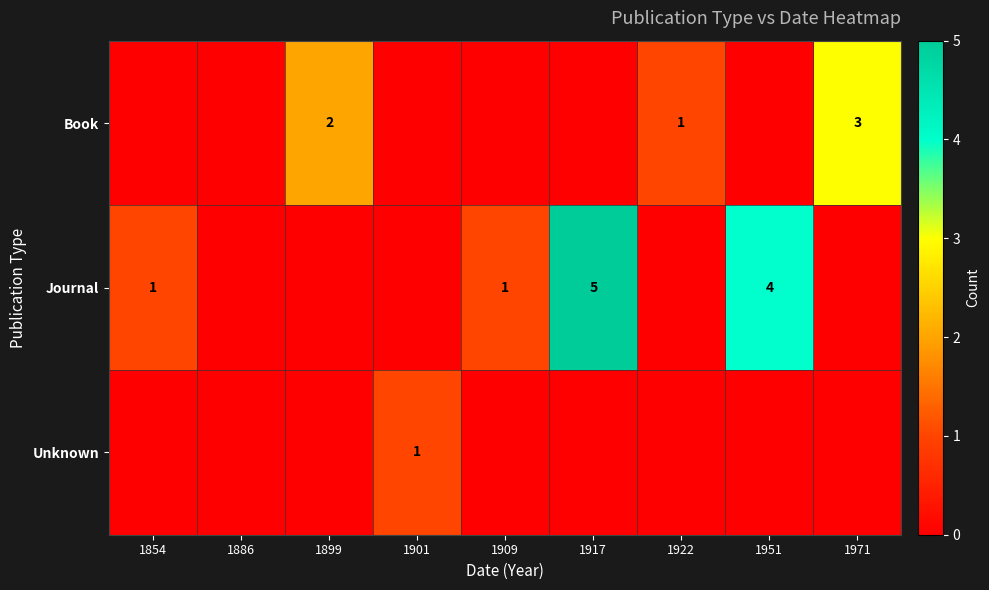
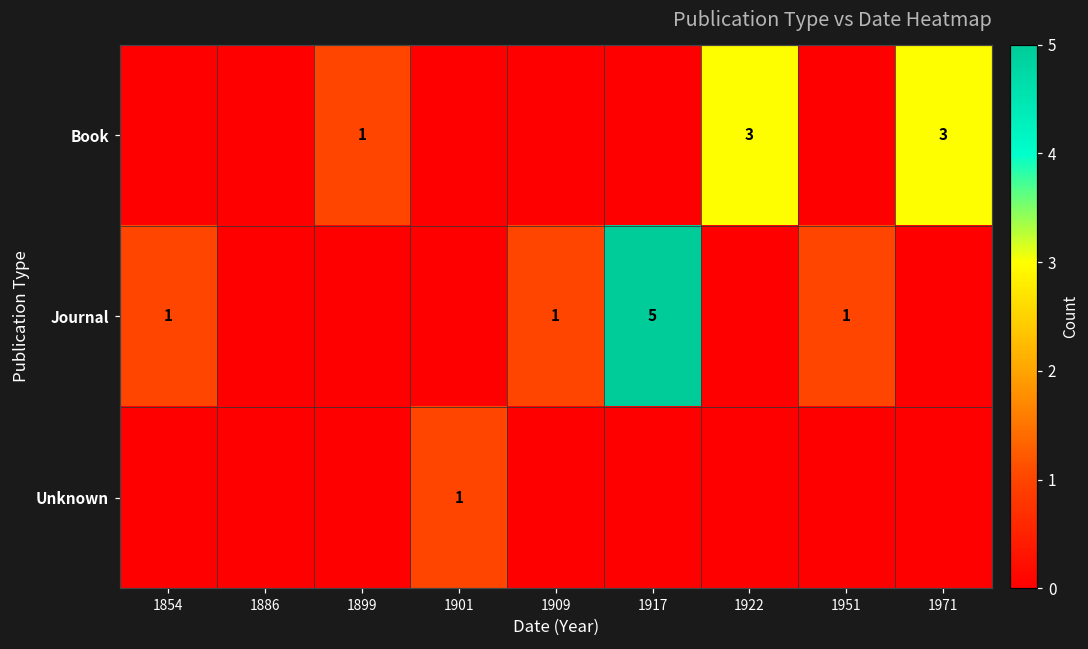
  {
    "Book": {
-     "1899": 2,
-     "1922": 1,
+     "1899": 1,
+     "1922": 3,
      "1971": 3
    },
    "Journal": {
      "1854": 1,
      "1909": 1,
      "1917": 5,
-     "1951": 4
+     "1951": 1
    },
    "Unknown": {
      "1901": 1
    }
  }
